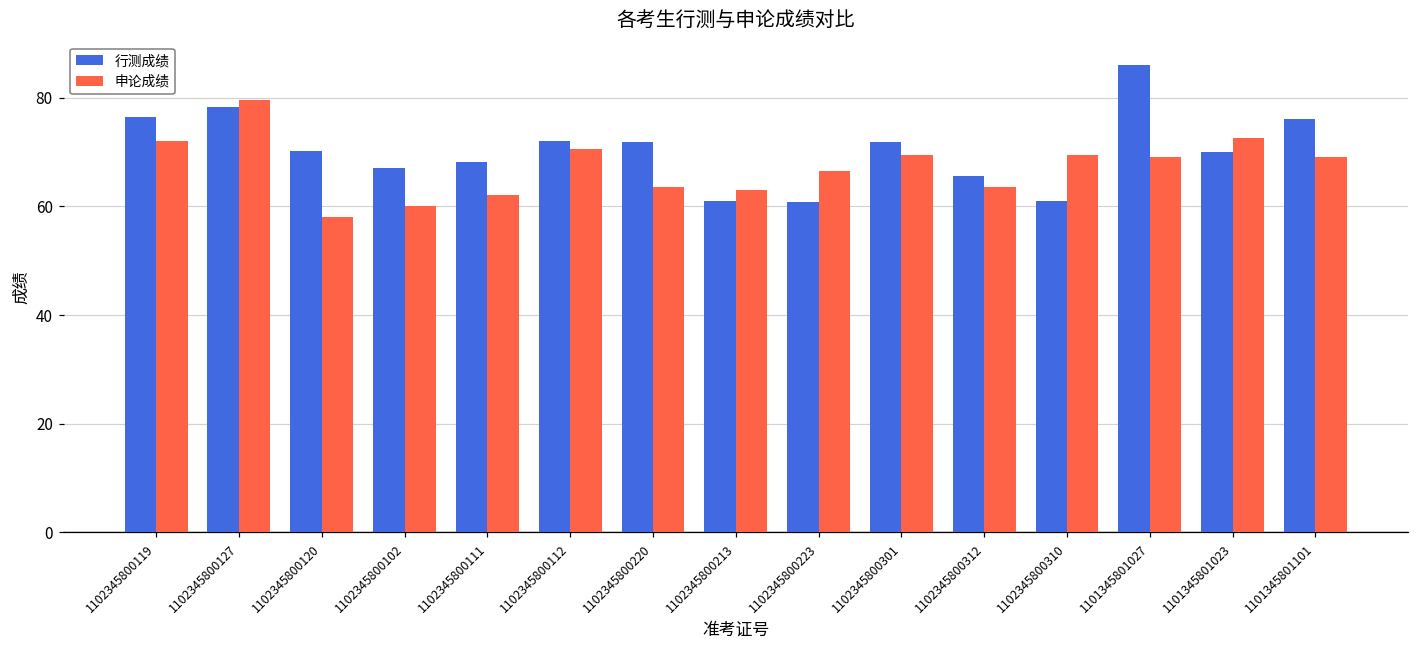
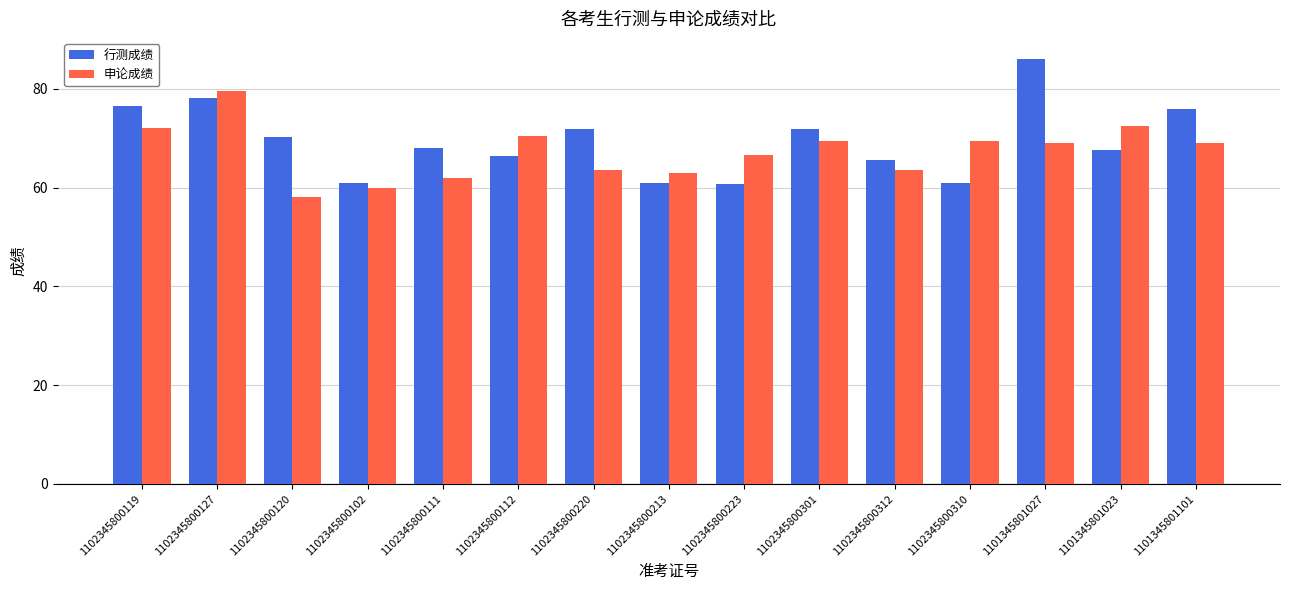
  {
    "行测成绩": {
      "1102345800119": 77,
      "1102345800127": 78,
      "1102345800120": 70,
-     "1102345800102": 67,
+     "1102345800102": 61,
      "1102345800111": 68,
-     "1102345800112": 72,
+     "1102345800112": 66,
      "1102345800220": 72,
      "1102345800213": 61,
      "1102345800223": 61,
      "1102345800301": 72,
      "1102345800312": 66,
      "1102345800310": 61,
      "1101345801027": 86,
-     "1101345801023": 70,
+     "1101345801023": 68,
      "1101345801101": 76
    },
    "申论成绩": {
      "1102345800119": 72,
      "1102345800127": 80,
      "1102345800120": 58,
      "1102345800102": 60,
      "1102345800111": 62,
      "1102345800112": 71,
      "1102345800220": 64,
      "1102345800213": 63,
      "1102345800223": 67,
      "1102345800301": 70,
      "1102345800312": 64,
      "1102345800310": 70,
      "1101345801027": 69,
      "1101345801023": 73,
      "1101345801101": 69
    }
  }
